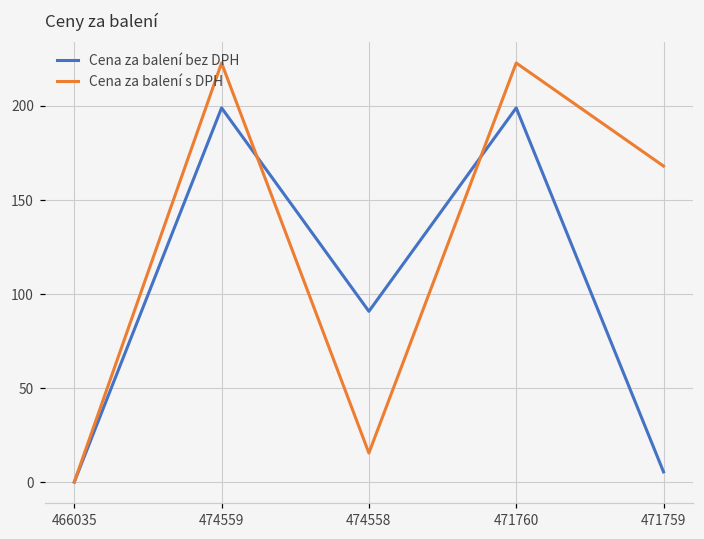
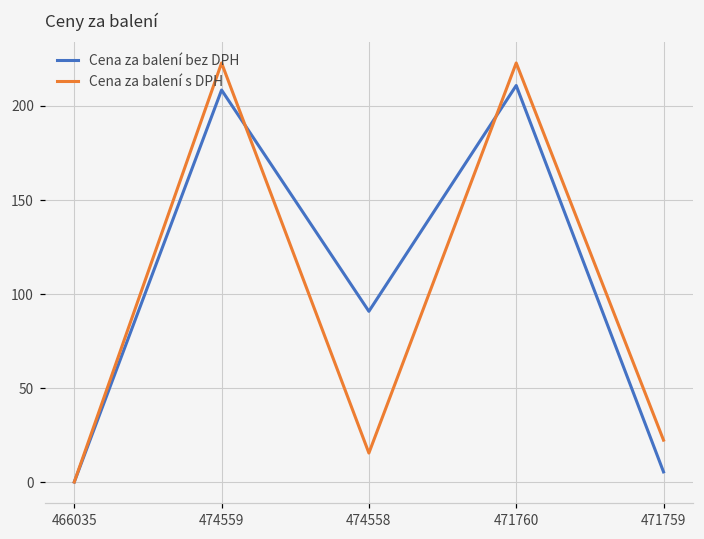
  {
    "Cena za balení bez DPH": {
-     "474559": 199,
+     "474559": 209,
      "474558": 91,
-     "471760": 199,
+     "471760": 211,
      "471759": 5
    },
    "Cena za balení s DPH": {
      "474559": 223,
      "474558": 15,
      "471760": 223,
-     "471759": 168
+     "471759": 22
    }
  }
